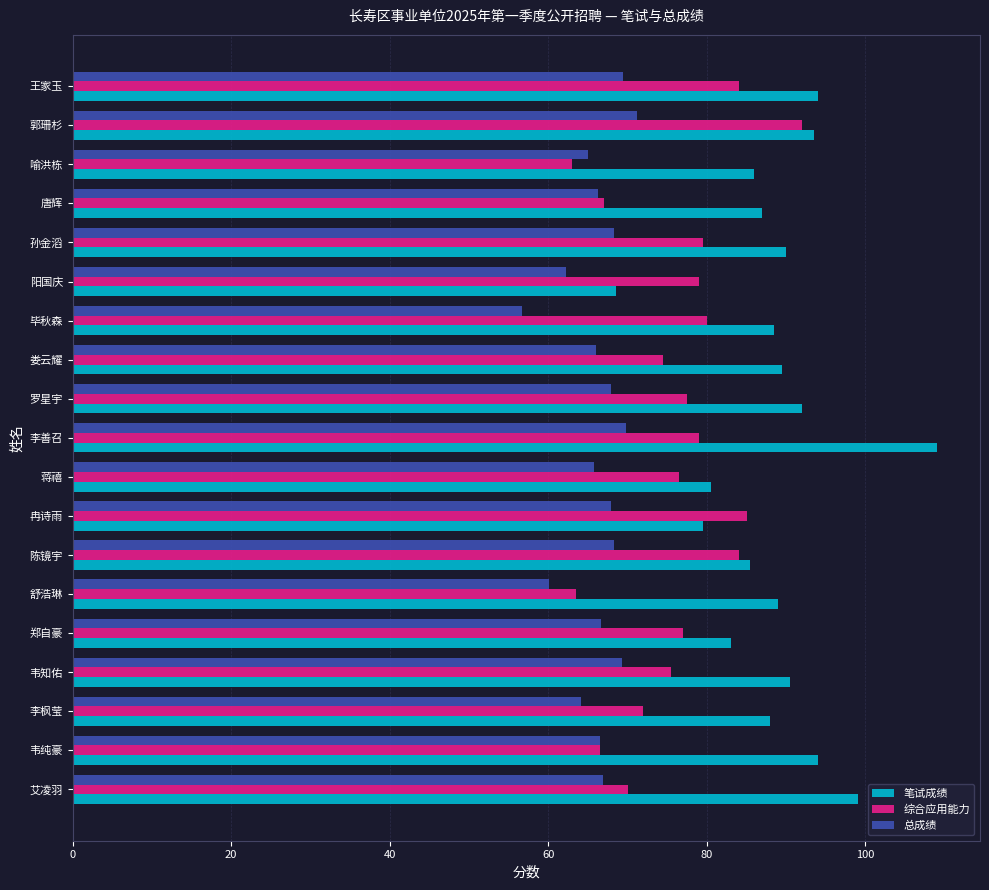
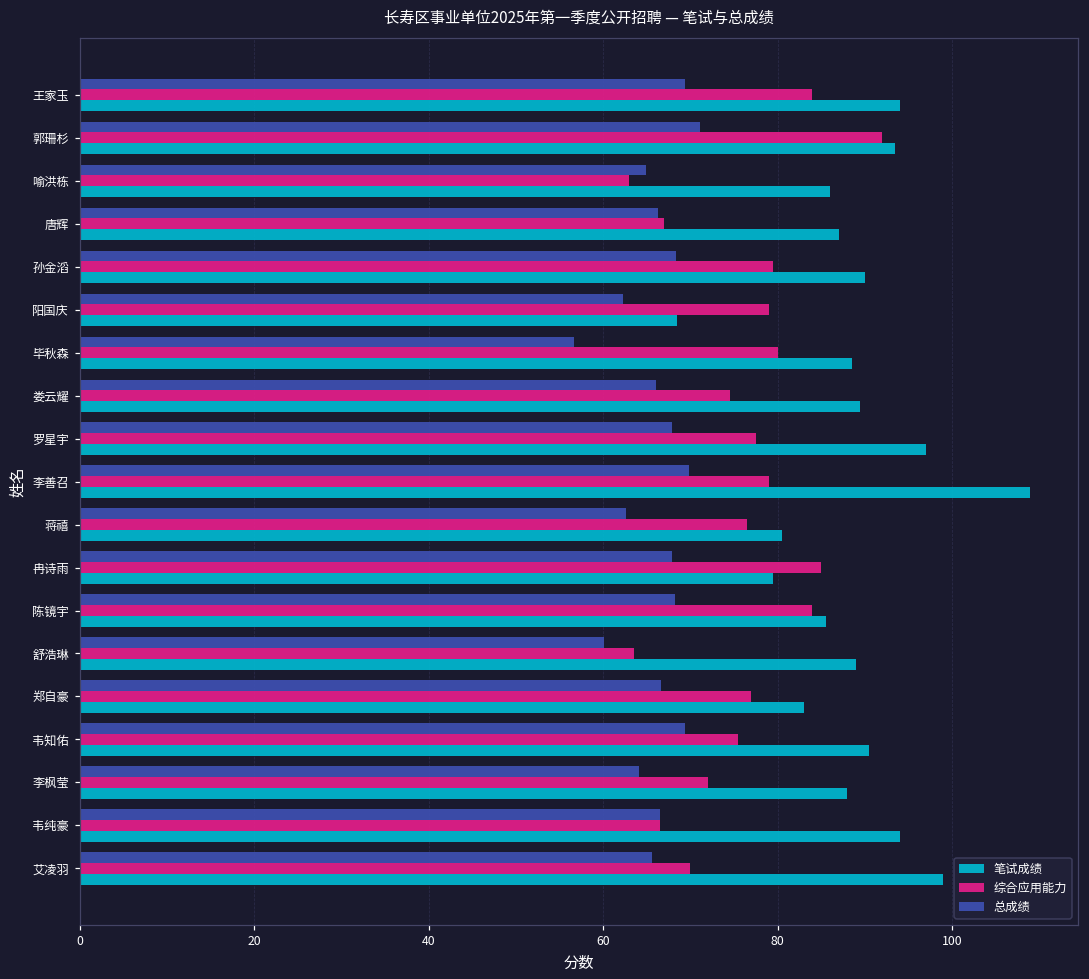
  {
    "笔试成绩": {
      "王家玉": 94,
      "郭珊杉": 94,
      "喻洪栋": 86,
      "唐辉": 87,
      "孙金滔": 90,
      "阳国庆": 69,
      "毕秋森": 89,
      "娄云耀": 90,
-     "罗星宇": 92,
+     "罗星宇": 97,
      "李善召": 109,
      "蒋禧": 81,
      "冉诗雨": 80,
      "陈镜宇": 86,
      "舒浩琳": 89,
      "郑自豪": 83,
      "韦知佑": 91,
      "李枫莹": 88,
      "韦纯豪": 94,
      "艾凌羽": 99
    },
    "综合应用能力": {
      "王家玉": 84,
      "郭珊杉": 92,
      "喻洪栋": 63,
      "唐辉": 67,
      "孙金滔": 80,
      "阳国庆": 79,
      "毕秋森": 80,
      "娄云耀": 75,
      "罗星宇": 78,
      "李善召": 79,
      "蒋禧": 77,
      "冉诗雨": 85,
      "陈镜宇": 84,
      "舒浩琳": 64,
      "郑自豪": 77,
      "韦知佑": 76,
      "李枫莹": 72,
      "韦纯豪": 67,
      "艾凌羽": 70
    },
    "总成绩": {
      "王家玉": 69,
      "郭珊杉": 71,
      "喻洪栋": 65,
      "唐辉": 66,
      "孙金滔": 68,
      "阳国庆": 62,
      "毕秋森": 57,
      "娄云耀": 66,
      "罗星宇": 68,
      "李善召": 70,
-     "蒋禧": 66,
+     "蒋禧": 63,
      "冉诗雨": 68,
      "陈镜宇": 68,
      "舒浩琳": 60,
      "郑自豪": 67,
      "韦知佑": 69,
      "李枫莹": 64,
      "韦纯豪": 67,
-     "艾凌羽": 67
+     "艾凌羽": 66
    }
  }
